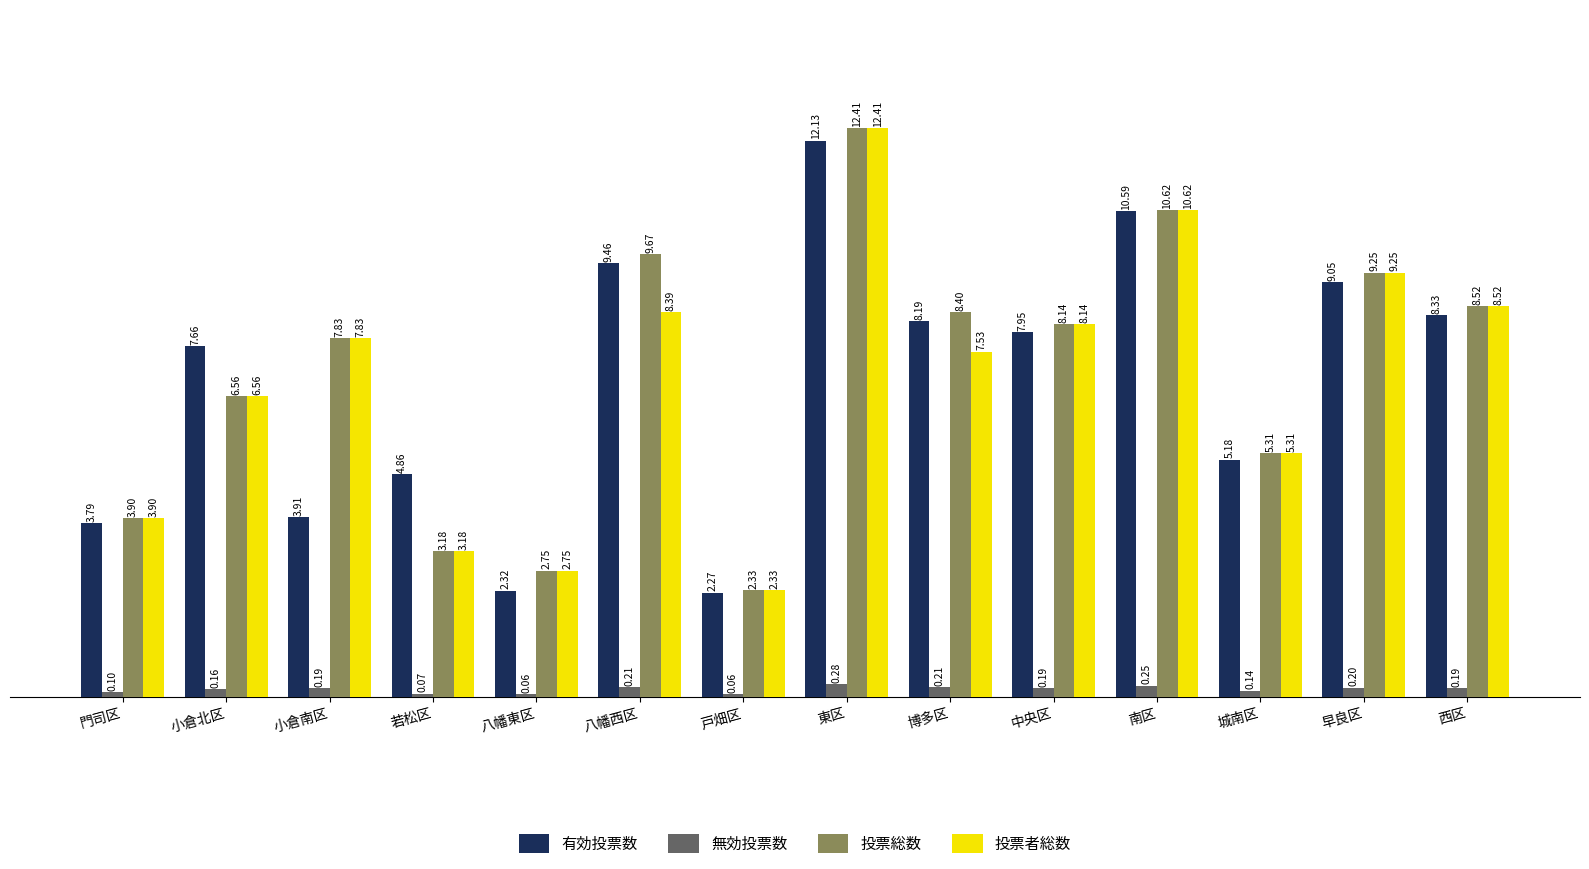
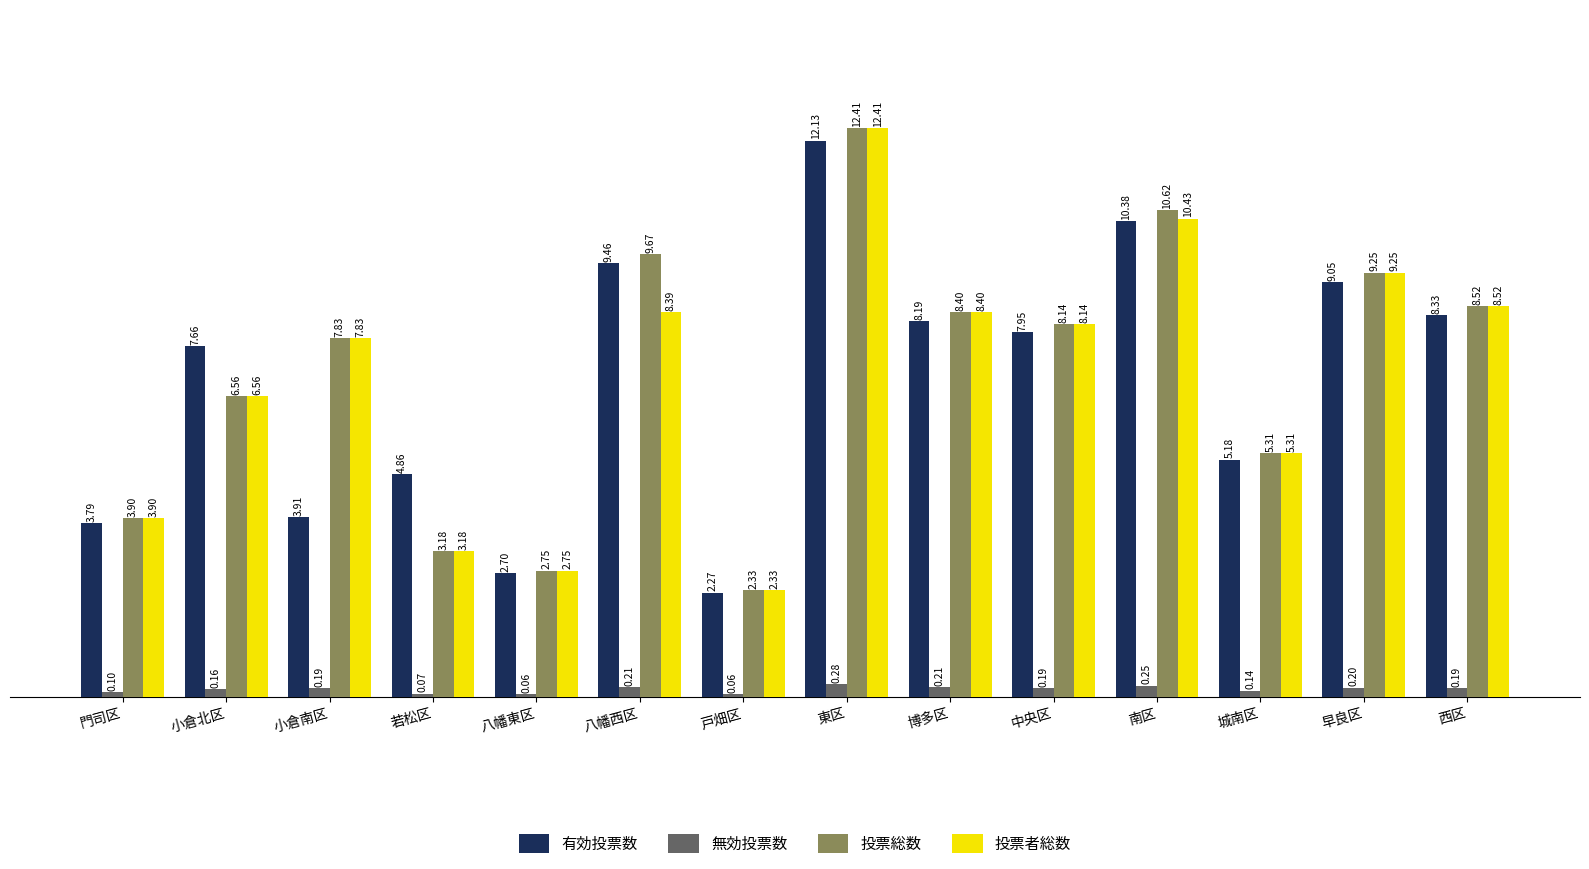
  {
    "有効投票数": {
      "門司区": 3.79,
      "小倉北区": 7.66,
      "小倉南区": 3.91,
      "若松区": 4.86,
-     "八幡東区": 2.32,
+     "八幡東区": 2.70,
      "八幡西区": 9.46,
      "戸畑区": 2.27,
      "東区": 12.13,
      "博多区": 8.19,
      "中央区": 7.95,
-     "南区": 10.59,
+     "南区": 10.38,
      "城南区": 5.18,
      "早良区": 9.05,
      "西区": 8.33
    },
    "投票者総数": {
      "門司区": 3.90,
      "小倉北区": 6.56,
      "小倉南区": 7.83,
      "若松区": 3.18,
      "八幡東区": 2.75,
      "八幡西区": 8.39,
      "戸畑区": 2.33,
      "東区": 12.41,
-     "博多区": 7.53,
+     "博多区": 8.40,
      "中央区": 8.14,
-     "南区": 10.62,
+     "南区": 10.43,
      "城南区": 5.31,
      "早良区": 9.25,
      "西区": 8.52
    }
  }
